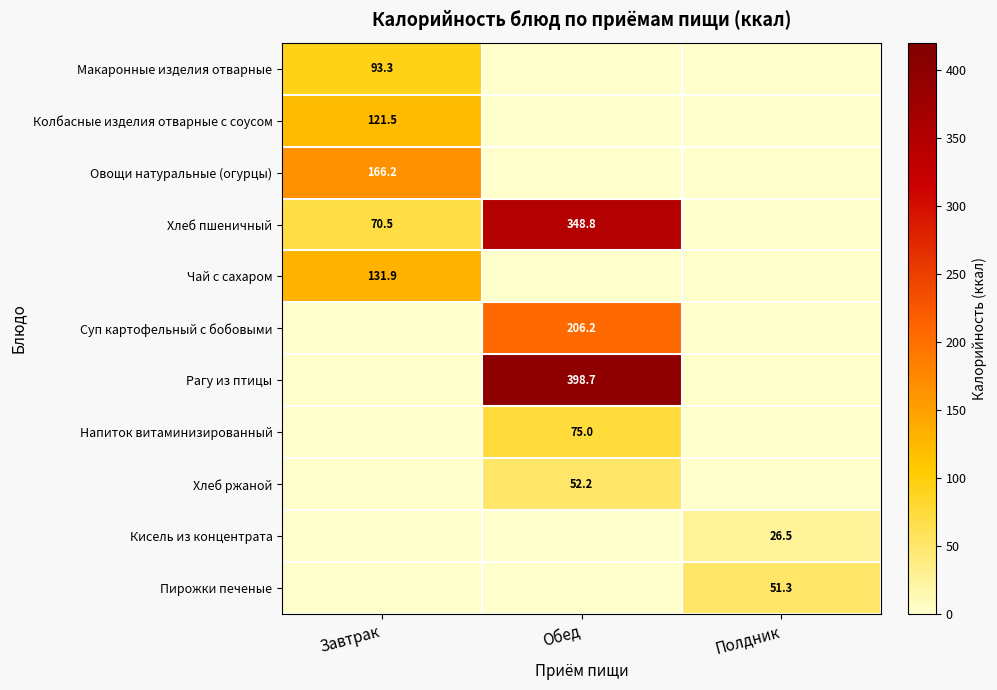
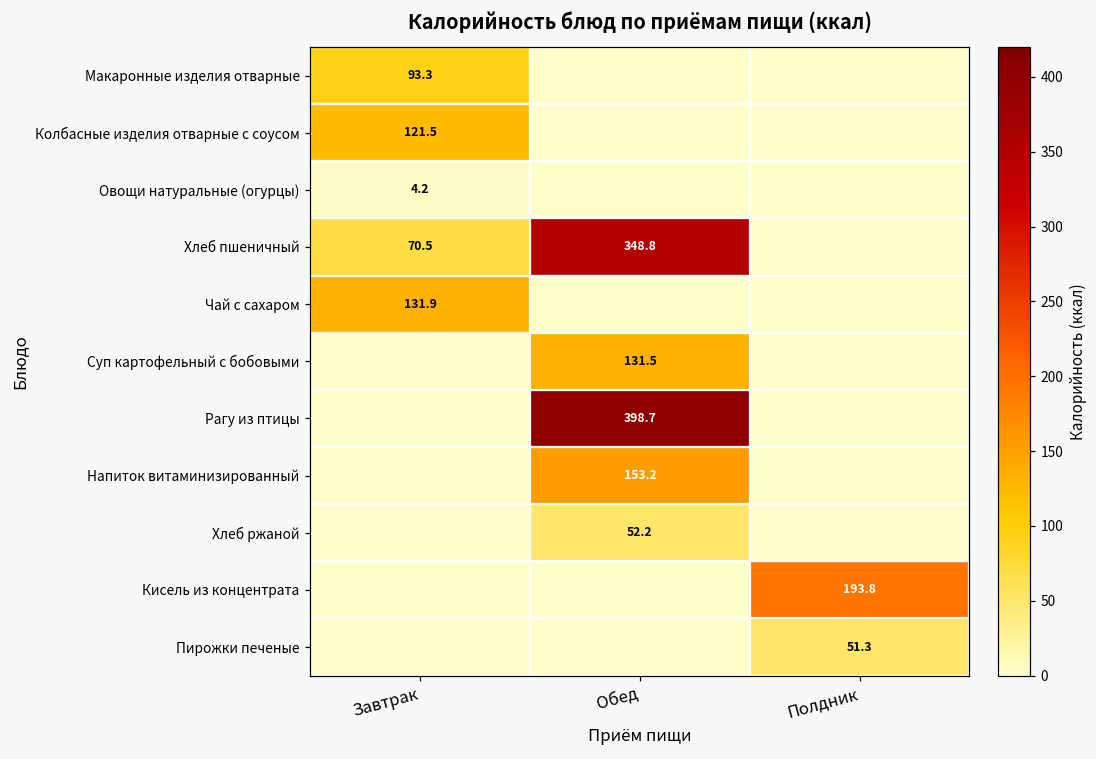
  {
    "Макаронные изделия отварные": {
      "Завтрак": 93.3
    },
    "Колбасные изделия отварные с соусом": {
      "Завтрак": 121.5
    },
    "Овощи натуральные (огурцы)": {
-     "Завтрак": 166.2
+     "Завтрак": 4.2
    },
    "Хлеб пшеничный": {
      "Завтрак": 70.5,
      "Обед": 348.8
    },
    "Чай с сахаром": {
      "Завтрак": 131.9
    },
    "Суп картофельный с бобовыми": {
-     "Обед": 206.2
+     "Обед": 131.5
    },
    "Рагу из птицы": {
      "Обед": 398.7
    },
    "Напиток витаминизированный": {
-     "Обед": 75.0
+     "Обед": 153.2
    },
    "Хлеб ржаной": {
      "Обед": 52.2
    },
    "Кисель из концентрата": {
-     "Полдник": 26.5
+     "Полдник": 193.8
    },
    "Пирожки печеные": {
      "Полдник": 51.3
    }
  }
